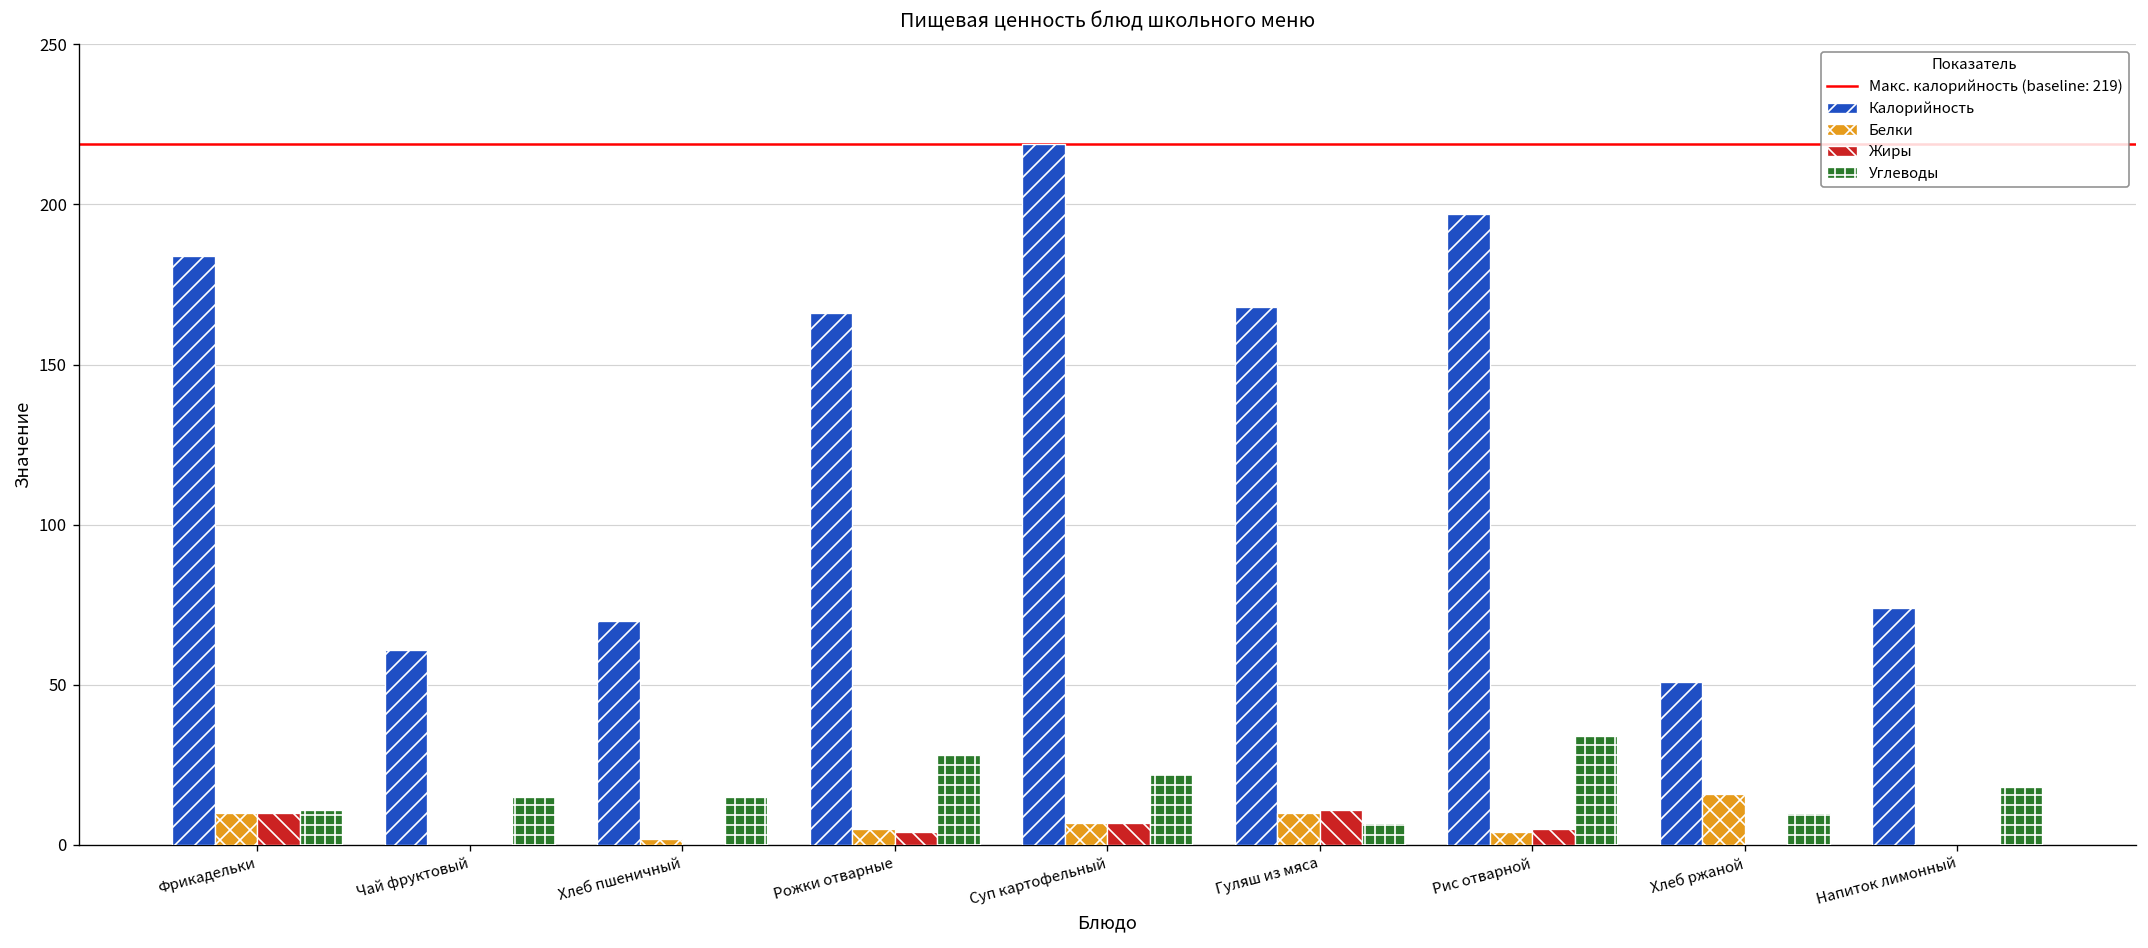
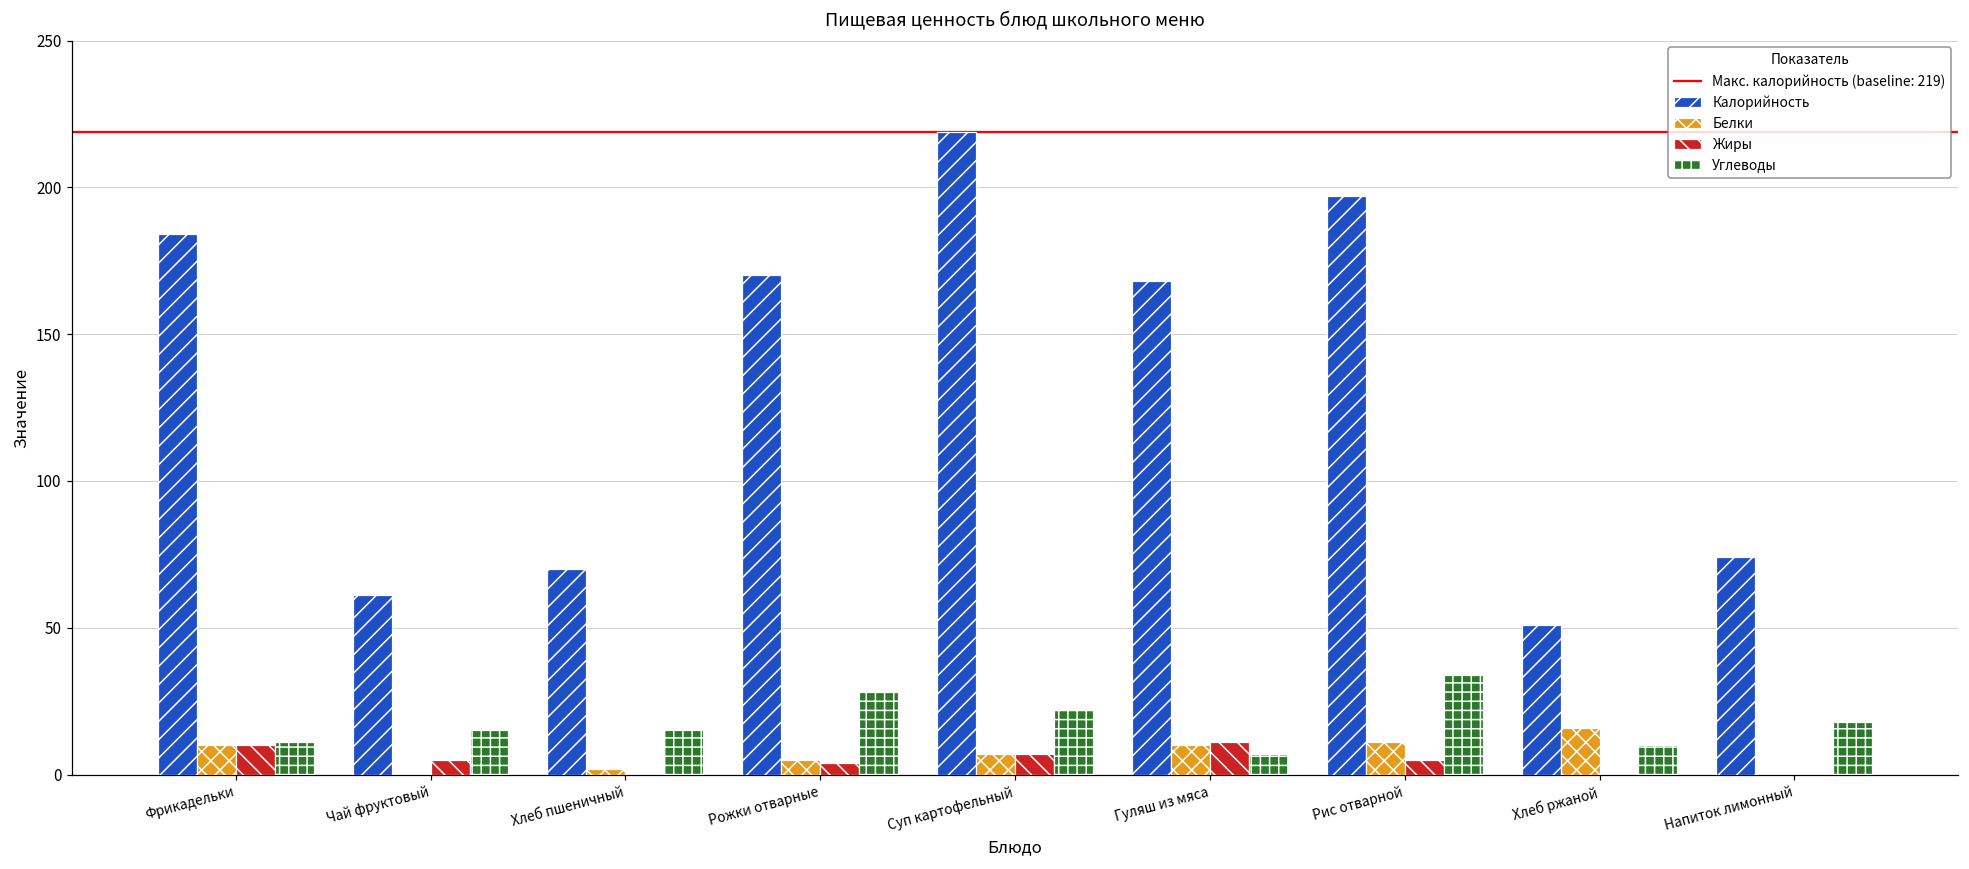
  {
    "Калорийность": {
      "Фрикадельки": 184,
      "Чай фруктовый": 61,
      "Хлеб пшеничный": 70,
-     "Рожки отварные": 166,
+     "Рожки отварные": 170,
      "Суп картофельный": 219,
      "Гуляш из мяса": 168,
      "Рис отварной": 197,
      "Хлеб ржаной": 51,
      "Напиток лимонный": 74
    },
    "Белки": {
      "Фрикадельки": 10,
      "Чай фруктовый": 0,
      "Хлеб пшеничный": 2,
      "Рожки отварные": 5,
      "Суп картофельный": 7,
      "Гуляш из мяса": 10,
-     "Рис отварной": 4,
+     "Рис отварной": 11,
      "Хлеб ржаной": 16,
      "Напиток лимонный": 0
    },
    "Жиры": {
      "Фрикадельки": 10,
-     "Чай фруктовый": 0,
+     "Чай фруктовый": 5,
      "Хлеб пшеничный": 0,
      "Рожки отварные": 4,
      "Суп картофельный": 7,
      "Гуляш из мяса": 11,
      "Рис отварной": 5,
      "Хлеб ржаной": 0,
      "Напиток лимонный": 0
    },
    "Углеводы": {
      "Фрикадельки": 11,
      "Чай фруктовый": 15,
      "Хлеб пшеничный": 15,
      "Рожки отварные": 28,
      "Суп картофельный": 22,
      "Гуляш из мяса": 7,
      "Рис отварной": 34,
      "Хлеб ржаной": 10,
      "Напиток лимонный": 18
    }
  }
